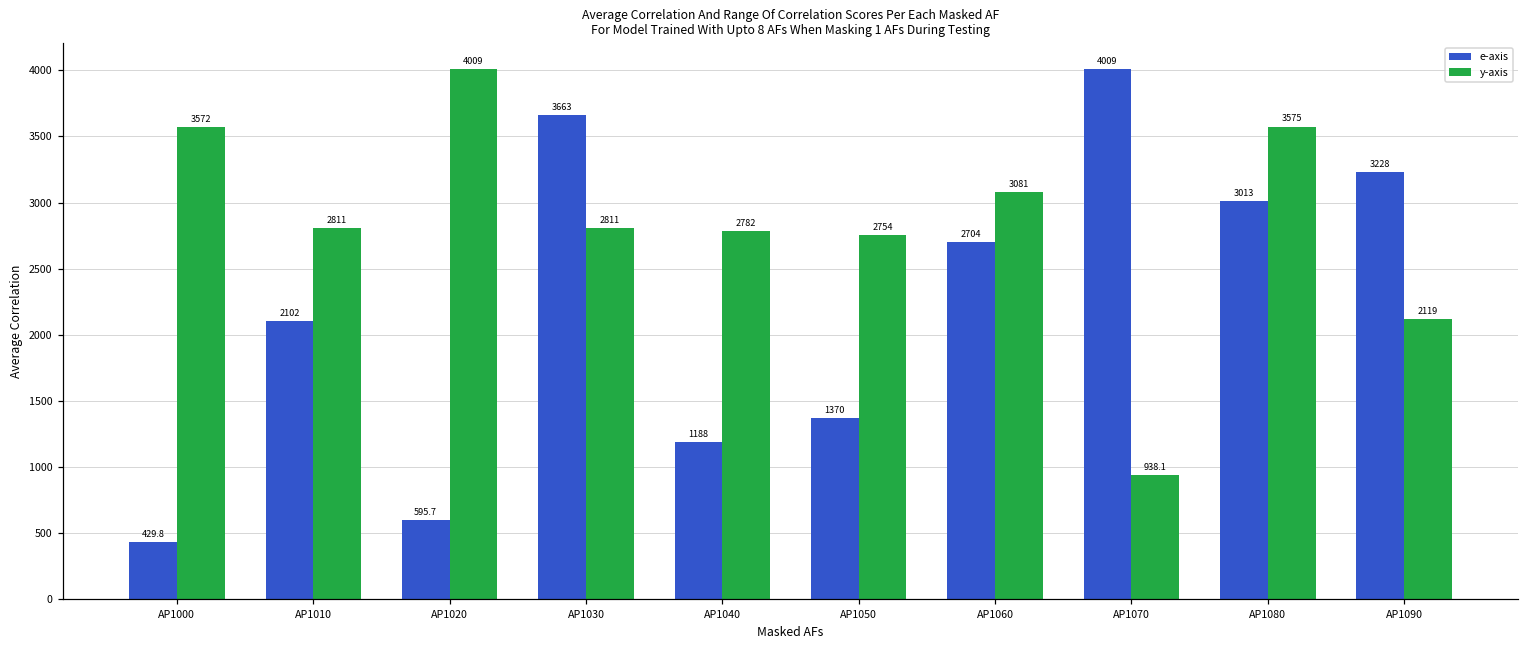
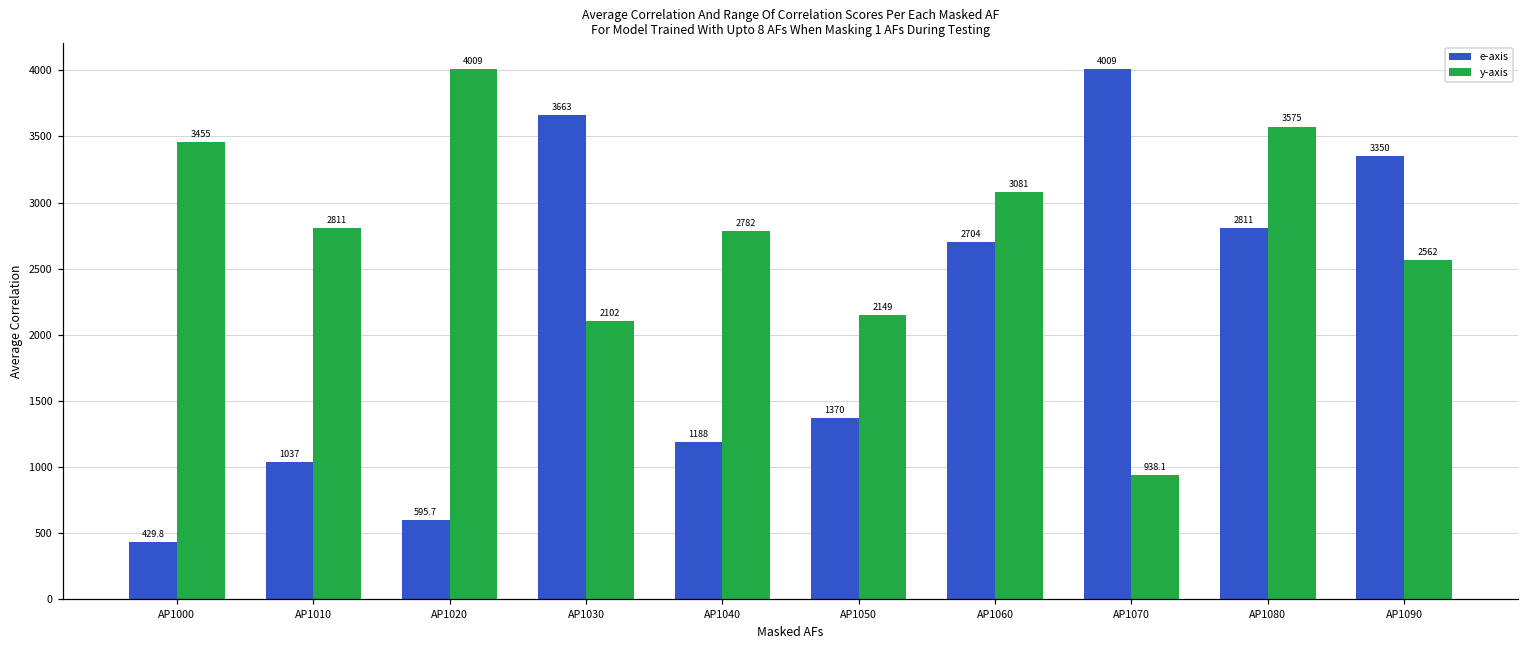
  {
    "e-axis": {
      "AP1000": 429.8,
-     "AP1010": 2102,
+     "AP1010": 1037,
      "AP1020": 595.7,
      "AP1030": 3663,
      "AP1040": 1188,
      "AP1050": 1370,
      "AP1060": 2704,
      "AP1070": 4009,
-     "AP1080": 3013,
-     "AP1090": 3228
+     "AP1080": 2811,
+     "AP1090": 3350
    },
    "y-axis": {
-     "AP1000": 3572,
+     "AP1000": 3455,
      "AP1010": 2811,
      "AP1020": 4009,
-     "AP1030": 2811,
+     "AP1030": 2102,
      "AP1040": 2782,
-     "AP1050": 2754,
+     "AP1050": 2149,
      "AP1060": 3081,
      "AP1070": 938.1,
      "AP1080": 3575,
-     "AP1090": 2119
+     "AP1090": 2562
    }
  }
